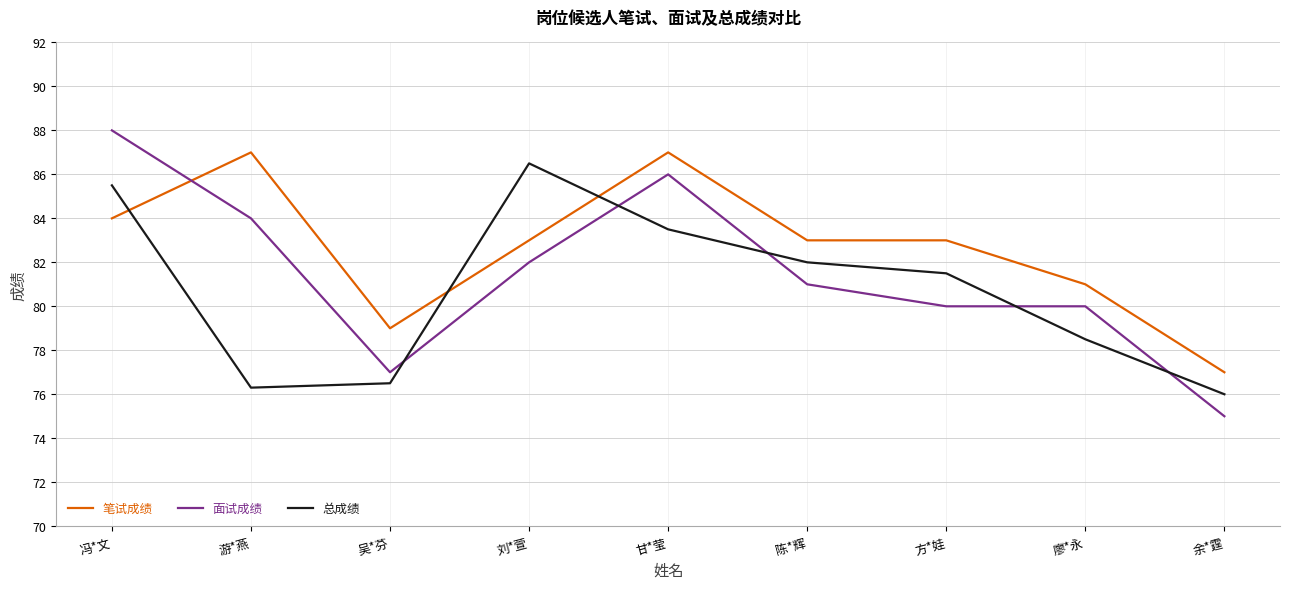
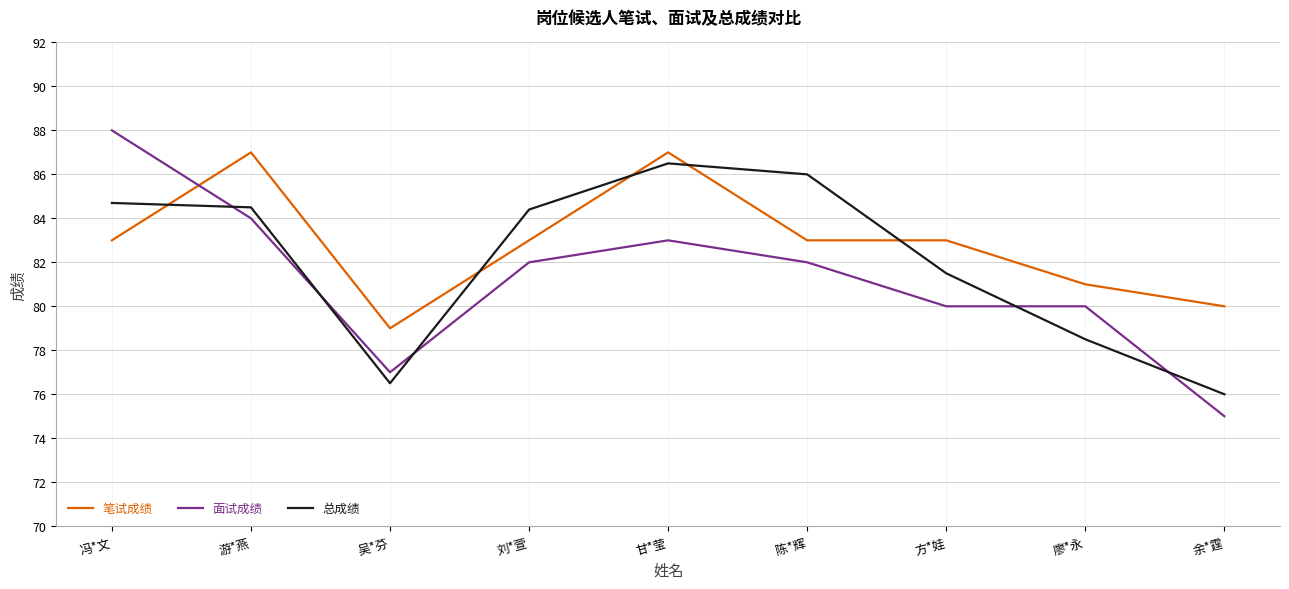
  {
    "笔试成绩": {
-     "冯*文": 84,
+     "冯*文": 83,
      "游*燕": 87,
      "吴*芬": 79,
      "刘*萱": 83,
      "甘*莹": 87,
      "陈*辉": 83,
      "方*娃": 83,
      "廖*永": 81,
-     "余*霆": 77
+     "余*霆": 80
    },
    "面试成绩": {
      "冯*文": 88,
      "游*燕": 84,
      "吴*芬": 77,
      "刘*萱": 82,
-     "甘*莹": 86,
-     "陈*辉": 81,
+     "甘*莹": 83,
+     "陈*辉": 82,
      "方*娃": 80,
      "廖*永": 80,
      "余*霆": 75
    },
    "总成绩": {
-     "冯*文": 85.5,
-     "游*燕": 76.3,
+     "冯*文": 84.7,
+     "游*燕": 84.5,
      "吴*芬": 76.5,
-     "刘*萱": 86.5,
-     "甘*莹": 83.5,
-     "陈*辉": 82,
+     "刘*萱": 84.4,
+     "甘*莹": 86.5,
+     "陈*辉": 86,
      "方*娃": 81.5,
      "廖*永": 78.5,
      "余*霆": 76.0
    }
  }
